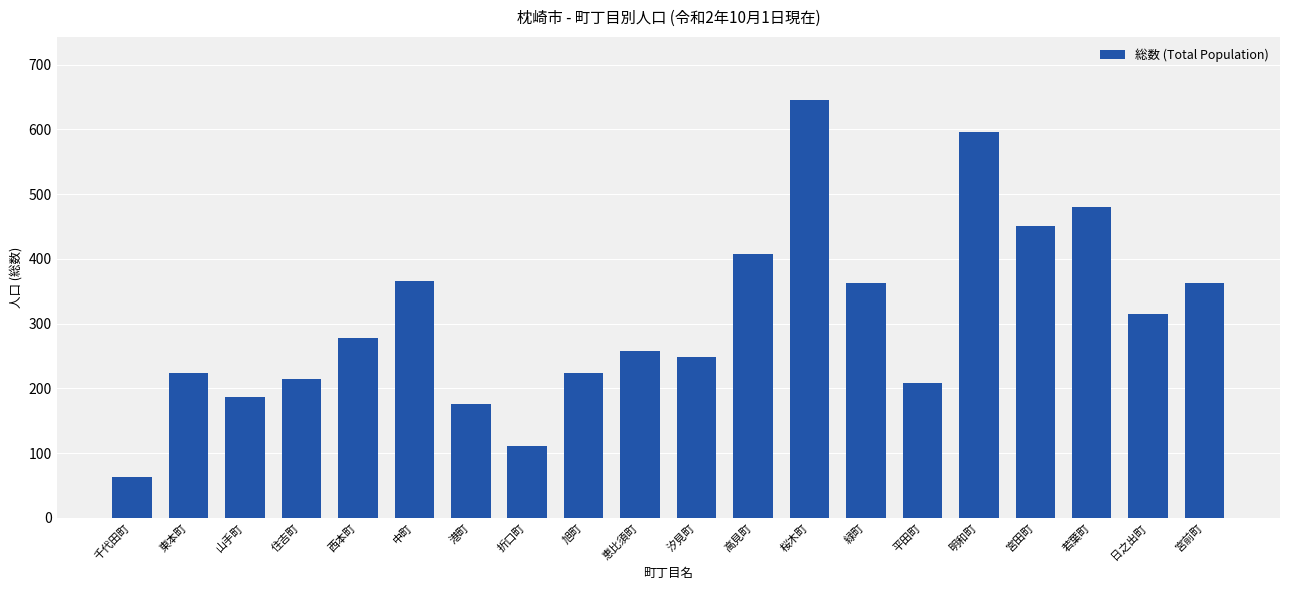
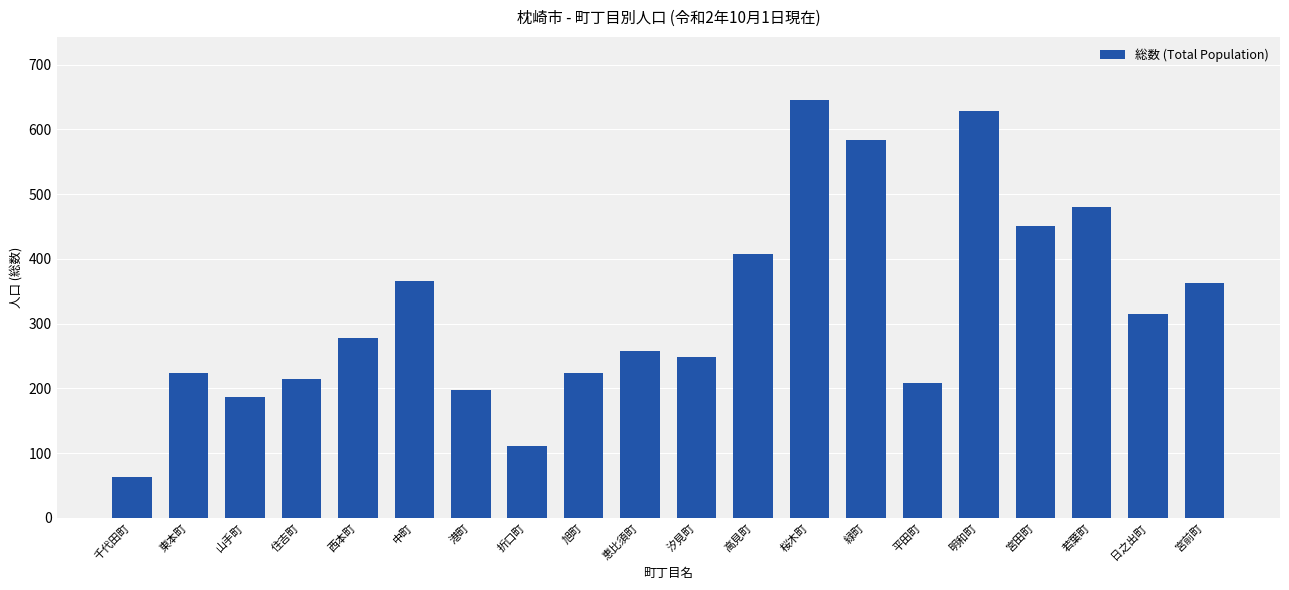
  {
    "千代田町": 60,
    "東本町": 220,
    "山手町": 190,
    "住吉町": 220,
    "西本町": 280,
    "中町": 370,
-   "港町": 180,
+   "港町": 200,
    "折口町": 110,
    "旭町": 220,
    "恵比須町": 260,
    "汐見町": 250,
    "高見町": 410,
    "桜木町": 650,
-   "緑町": 360,
+   "緑町": 580,
    "平田町": 210,
-   "明和町": 600,
+   "明和町": 630,
    "宮田町": 450,
    "若葉町": 480,
    "日之出町": 320,
    "宮前町": 360
  }
